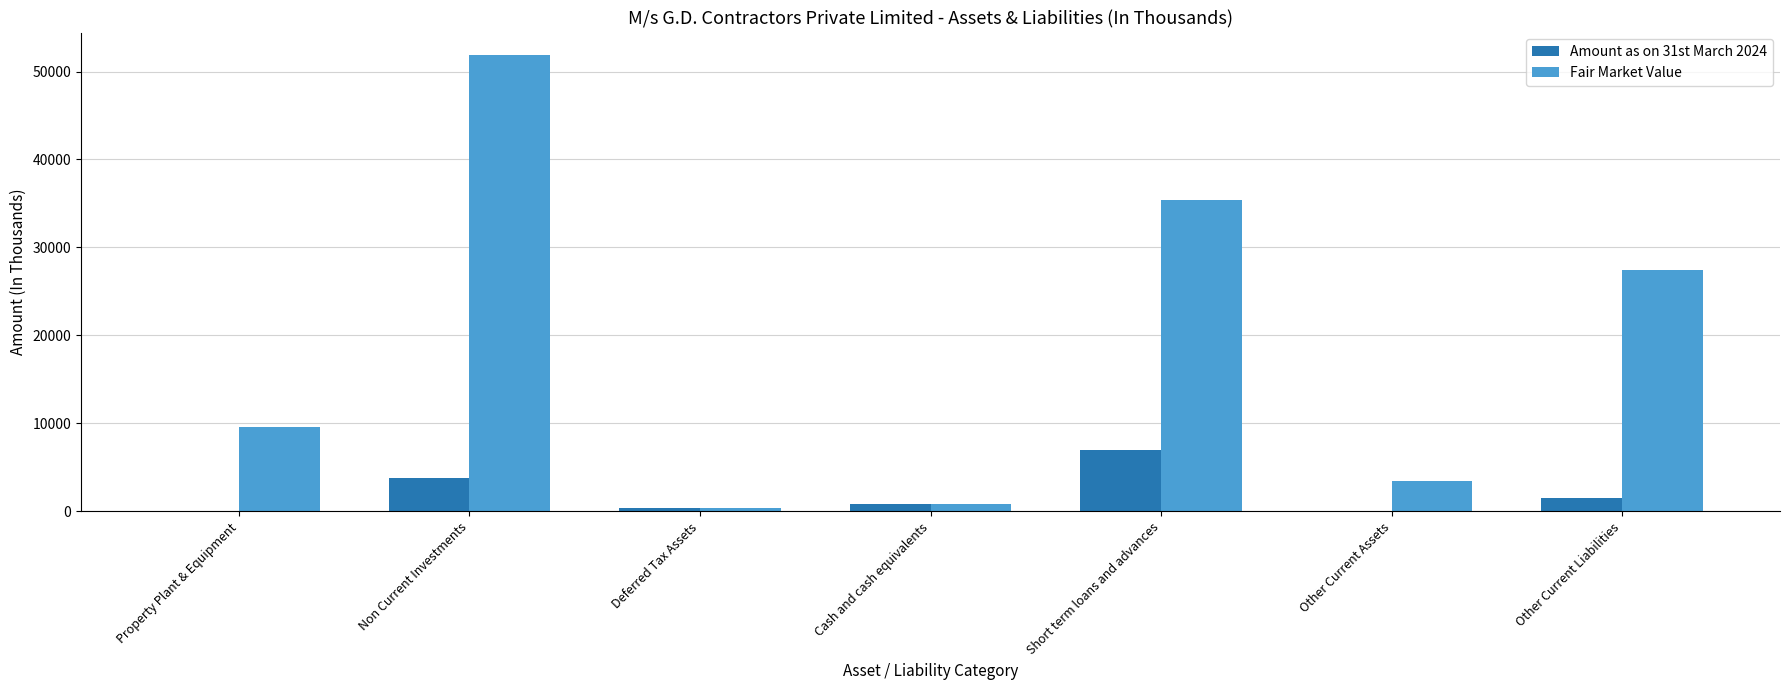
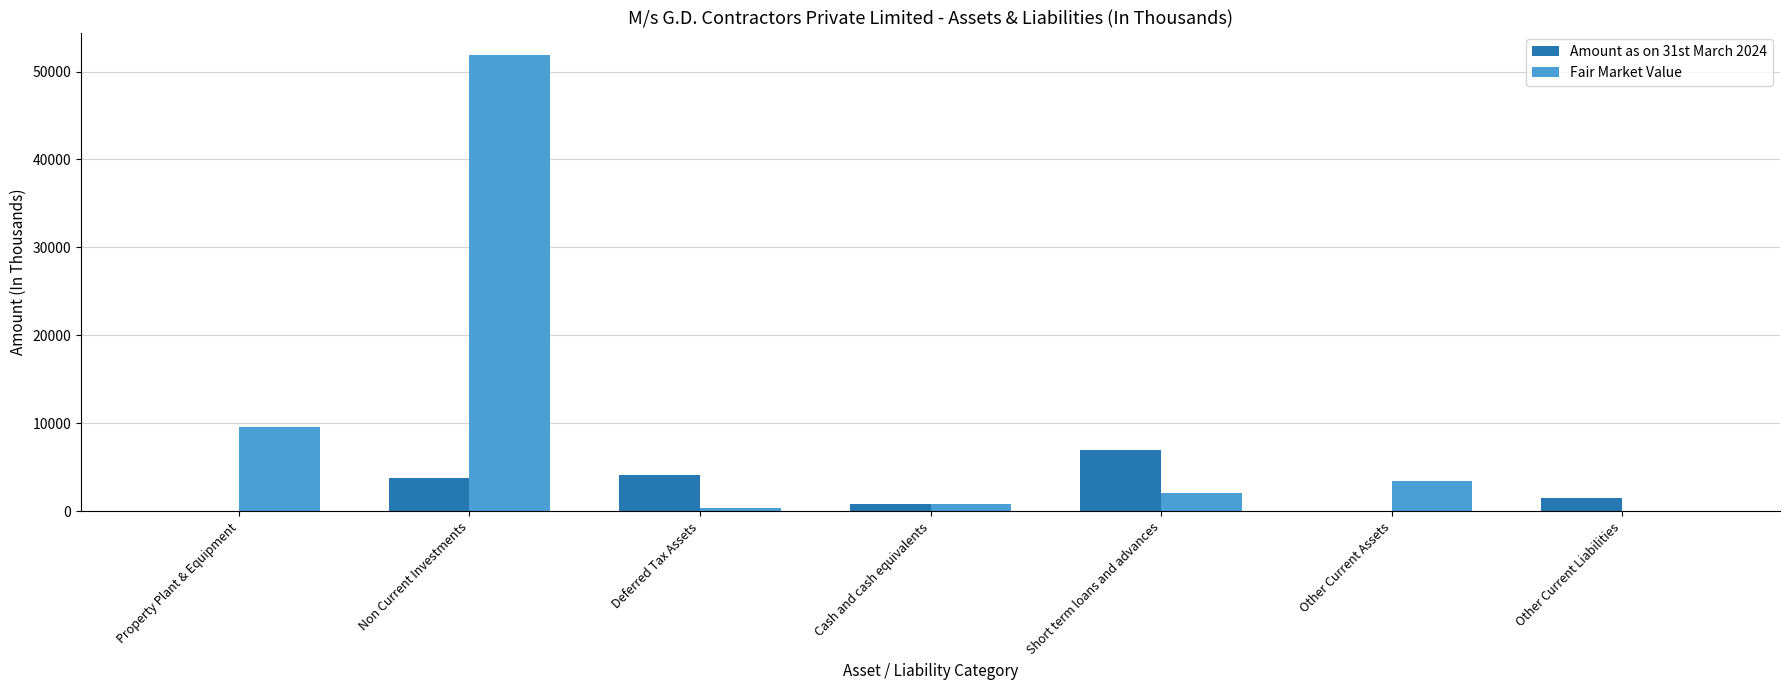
  {
    "Amount as on 31st March 2024": {
      "Non Current Investments": 4000,
-     "Deferred Tax Assets": 0,
+     "Deferred Tax Assets": 4000,
      "Cash and cash equivalents": 1000,
      "Short term loans and advances": 7000,
      "Other Current Liabilities": 1000
    },
    "Fair Market Value": {
      "Property Plant & Equipment": 10000,
      "Non Current Investments": 52000,
      "Deferred Tax Assets": 0,
      "Cash and cash equivalents": 1000,
-     "Short term loans and advances": 35000,
+     "Short term loans and advances": 2000,
      "Other Current Assets": 3000,
-     "Other Current Liabilities": 27000
+     "Other Current Liabilities": 0
    }
  }
